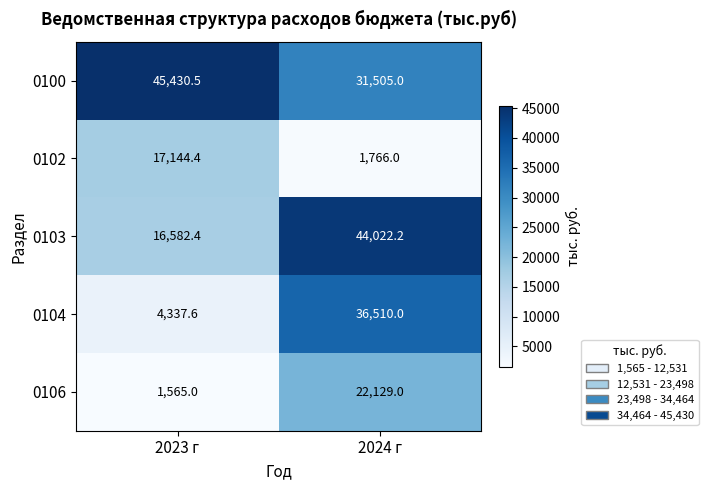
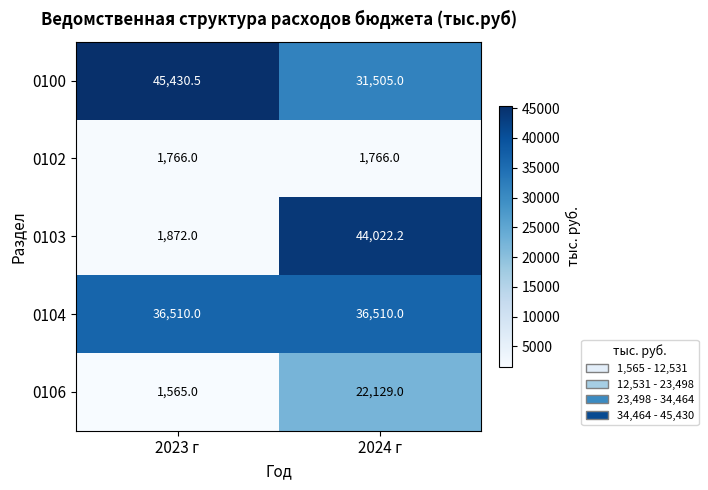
  {
    "0100": {
      "2023 г": "45,430.5",
      "2024 г": "31,505.0"
    },
    "0102": {
-     "2023 г": "17,144.4",
+     "2023 г": "1,766.0",
      "2024 г": "1,766.0"
    },
    "0103": {
-     "2023 г": "16,582.4",
+     "2023 г": "1,872.0",
      "2024 г": "44,022.2"
    },
    "0104": {
-     "2023 г": "4,337.6",
+     "2023 г": "36,510.0",
      "2024 г": "36,510.0"
    },
    "0106": {
      "2023 г": "1,565.0",
      "2024 г": "22,129.0"
    }
  }
